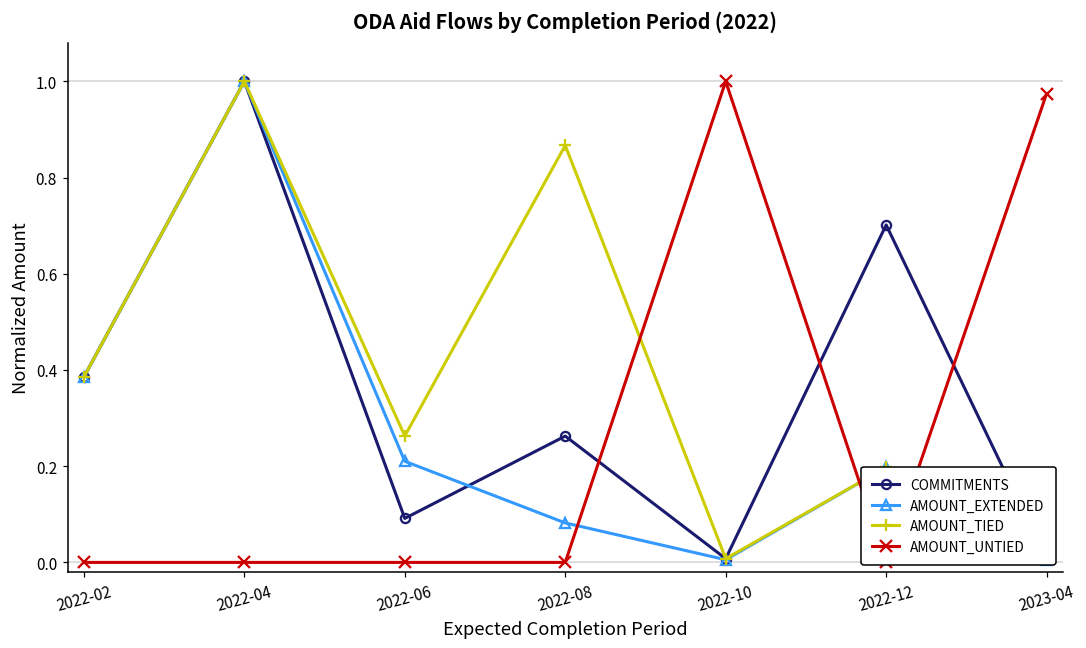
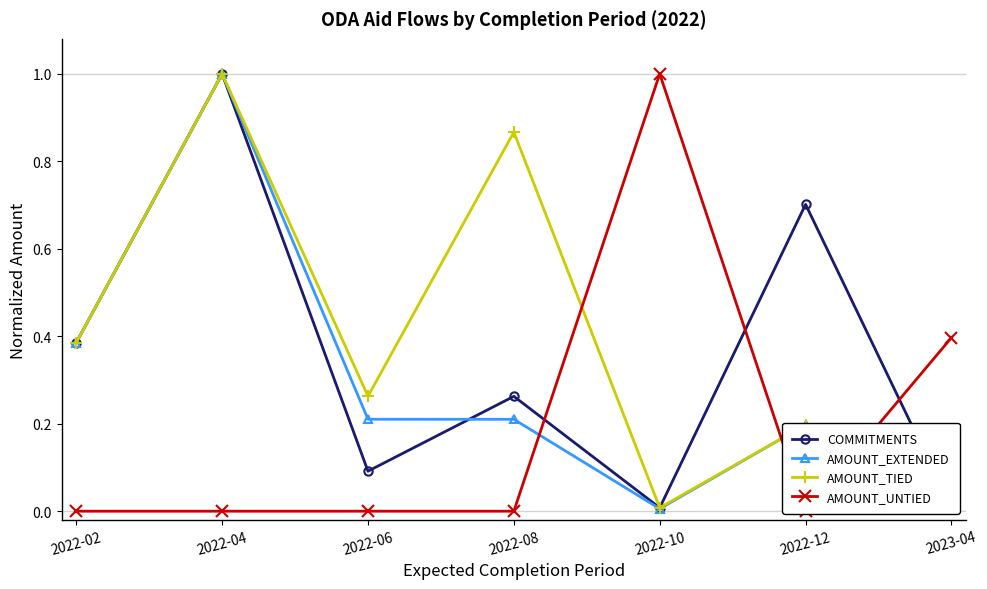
  {
    "COMMITMENTS": {
      "2022-06": 0.09,
      "2022-08": 0.26,
      "2022-12": 0.70
    },
    "AMOUNT_EXTENDED": {
      "2022-06": 0.21,
-     "2022-08": 0.08
+     "2022-08": 0.21
    },
    "AMOUNT_TIED": {
      "2022-06": 0.26,
      "2022-08": 0.87
    },
    "AMOUNT_UNTIED": {
      "2022-02": 0.00,
      "2022-04": 0.00,
      "2022-06": 0.00,
      "2022-08": 0.00,
      "2022-10": 1.00,
-     "2023-04": 0.97
+     "2023-04": 0.40
    }
  }
